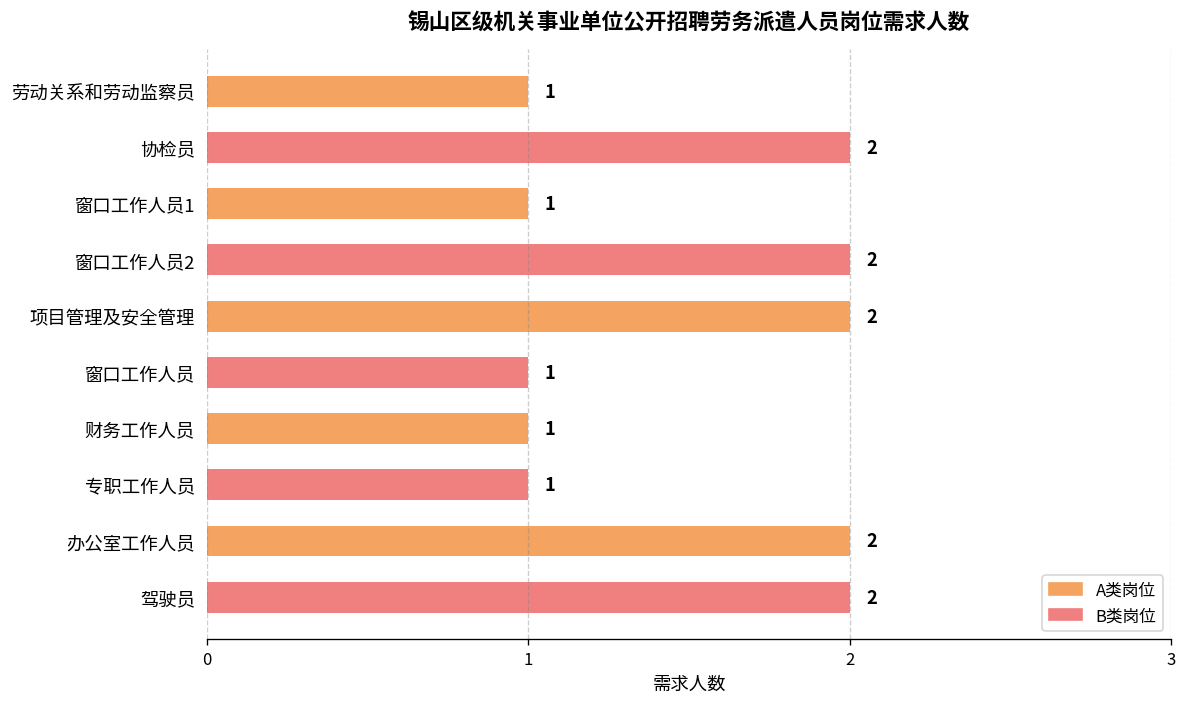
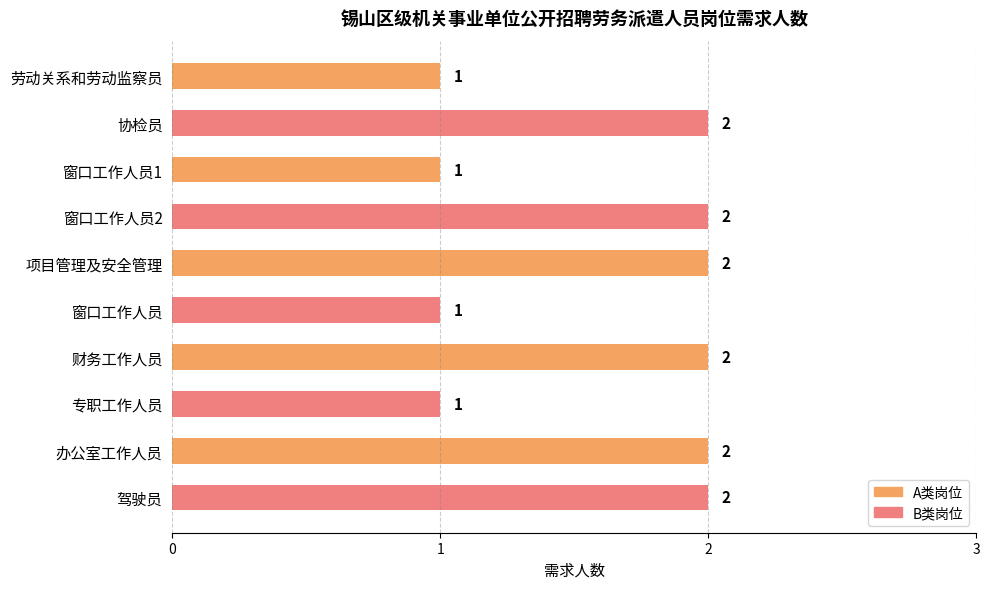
  {
    "劳动关系和劳动监察员": 1,
    "协检员": 2,
    "窗口工作人员1": 1,
    "窗口工作人员2": 2,
    "项目管理及安全管理": 2,
    "窗口工作人员": 1,
-   "财务工作人员": 1,
+   "财务工作人员": 2,
    "专职工作人员": 1,
    "办公室工作人员": 2,
    "驾驶员": 2
  }
